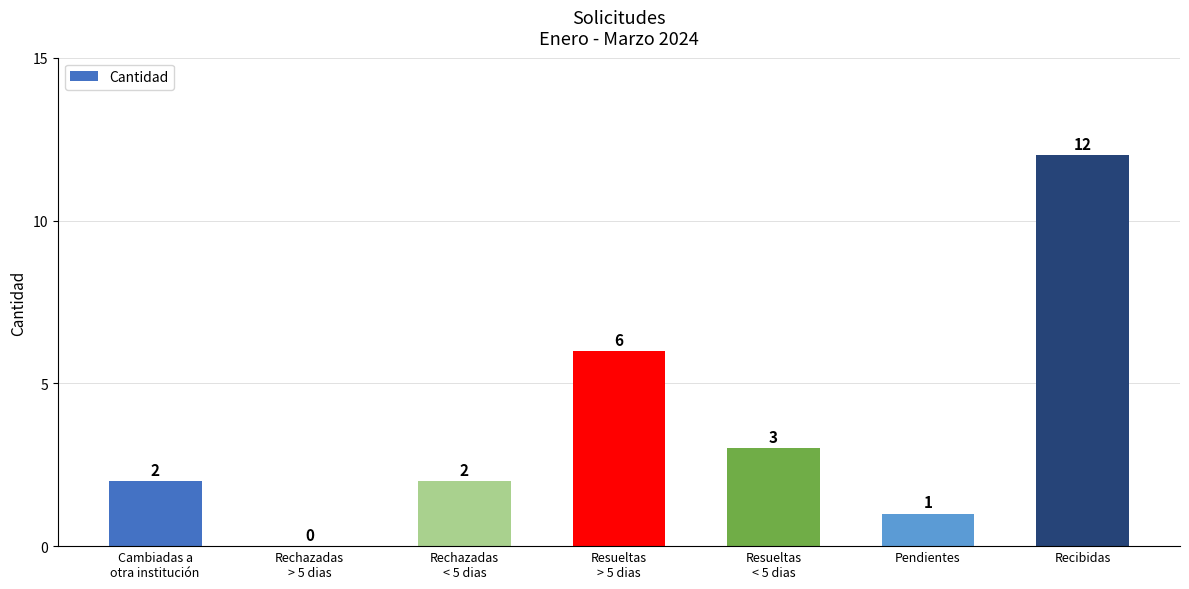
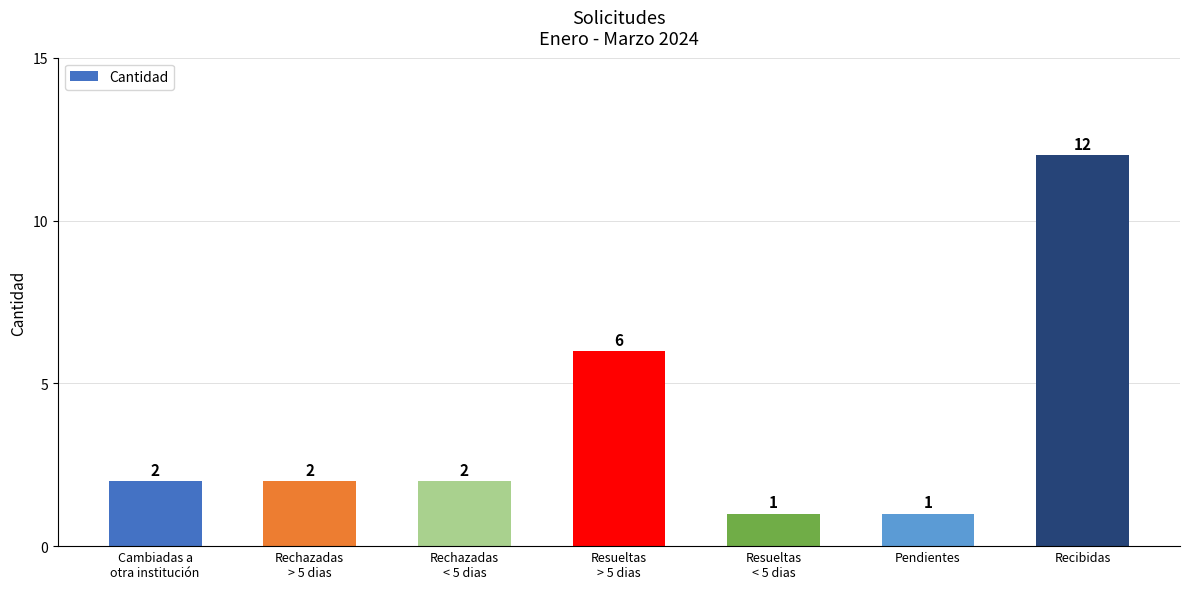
  {
    "Cambiadas a otra institución": 2,
-   "Rechazadas > 5 dias": 0,
+   "Rechazadas > 5 dias": 2,
    "Rechazadas < 5 dias": 2,
    "Resueltas > 5 dias": 6,
-   "Resueltas < 5 dias": 3,
+   "Resueltas < 5 dias": 1,
    "Pendientes": 1,
    "Recibidas": 12
  }
